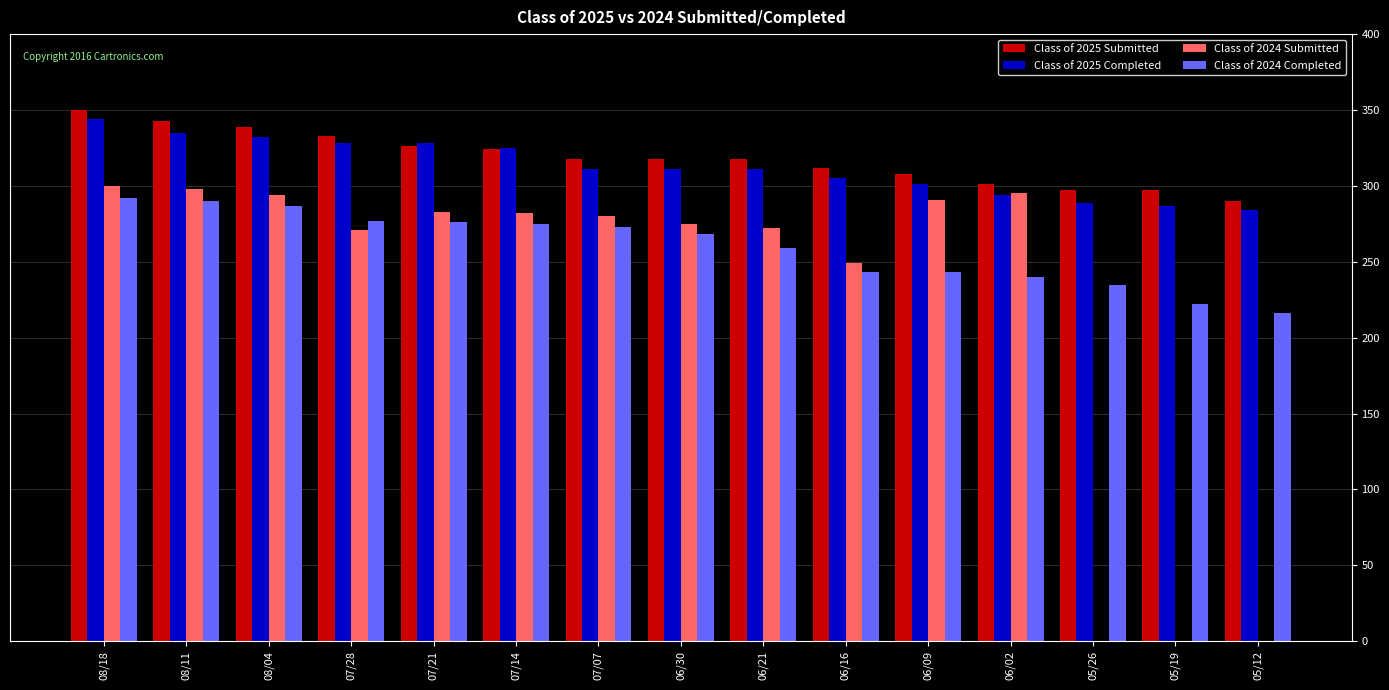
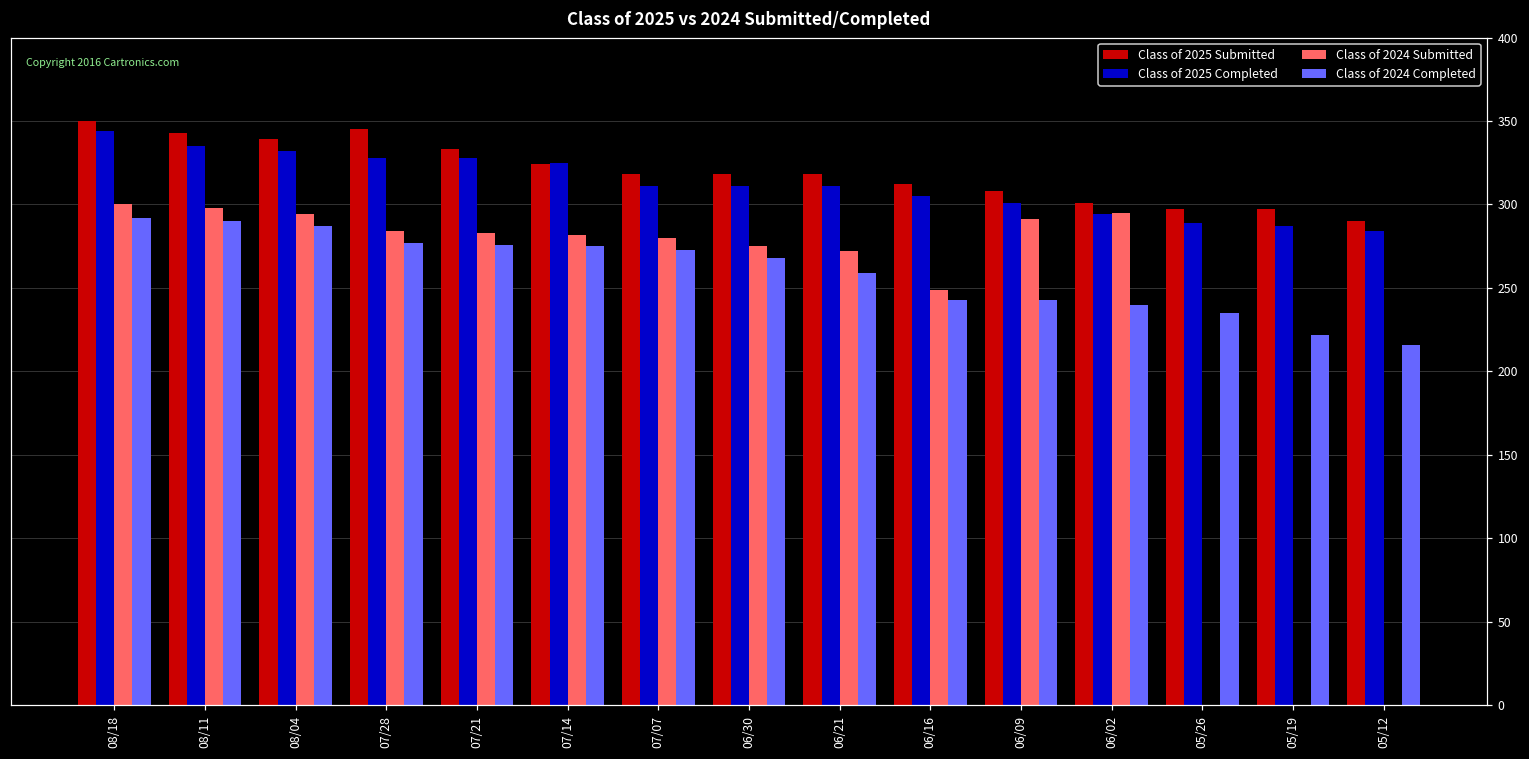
  {
    "Class of 2025 Submitted": {
      "08/18": 350,
      "08/11": 343,
      "08/04": 339,
-     "07/28": 333,
-     "07/21": 326,
+     "07/28": 345,
+     "07/21": 333,
      "07/14": 324,
      "07/07": 318,
      "06/30": 318,
      "06/21": 318,
      "06/16": 312,
      "06/09": 308,
      "06/02": 301,
      "05/26": 297,
      "05/19": 297,
      "05/12": 290
    },
    "Class of 2025 Completed": {
      "08/18": 344,
      "08/11": 335,
      "08/04": 332,
      "07/28": 328,
      "07/21": 328,
      "07/14": 325,
      "07/07": 311,
      "06/30": 311,
      "06/21": 311,
      "06/16": 305,
      "06/09": 301,
      "06/02": 294,
      "05/26": 289,
      "05/19": 287,
      "05/12": 284
    },
    "Class of 2024 Submitted": {
      "08/18": 300,
      "08/11": 298,
      "08/04": 294,
-     "07/28": 271,
+     "07/28": 284,
      "07/21": 283,
      "07/14": 282,
      "07/07": 280,
      "06/30": 275,
      "06/21": 272,
      "06/16": 249,
      "06/09": 291,
      "06/02": 295,
      "05/26": 0,
      "05/19": 0,
      "05/12": 0
    },
    "Class of 2024 Completed": {
      "08/18": 292,
      "08/11": 290,
      "08/04": 287,
      "07/28": 277,
      "07/21": 276,
      "07/14": 275,
      "07/07": 273,
      "06/30": 268,
      "06/21": 259,
      "06/16": 243,
      "06/09": 243,
      "06/02": 240,
      "05/26": 235,
      "05/19": 222,
      "05/12": 216
    }
  }
